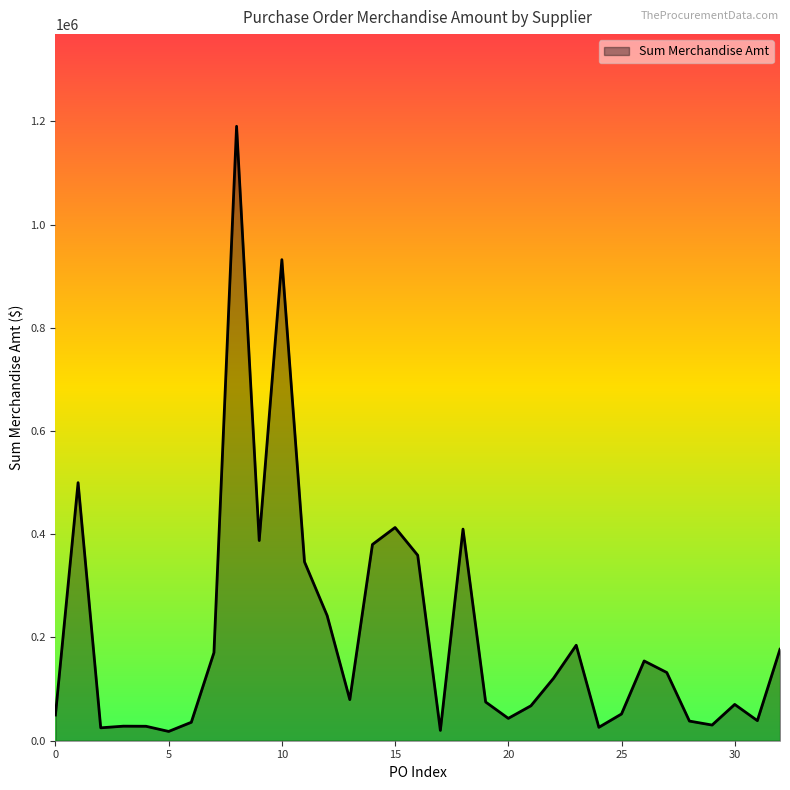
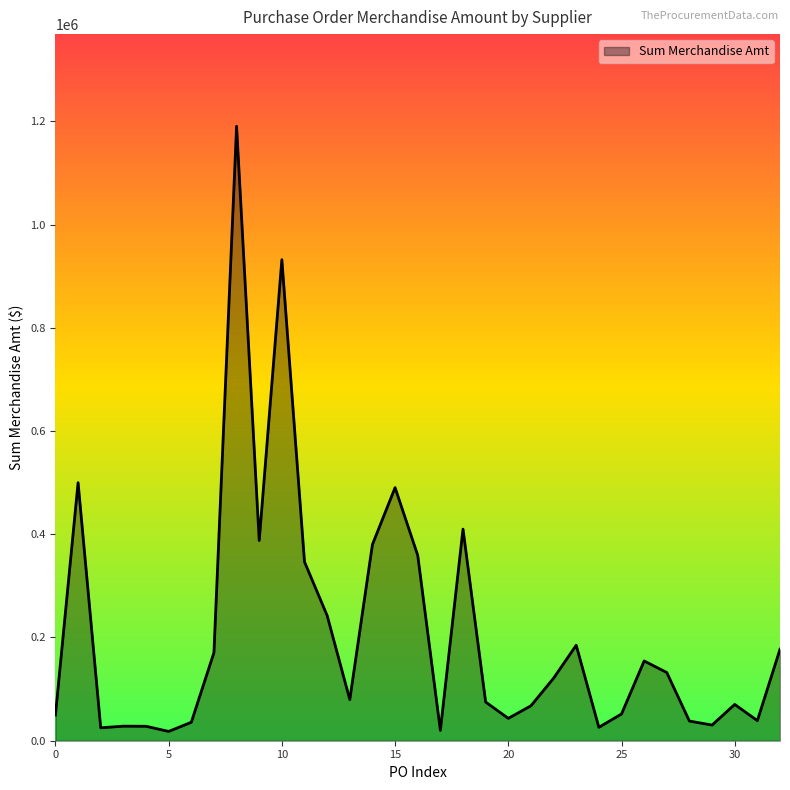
  {
    "0": 50000,
    "5": 20000,
    "10": 930000,
-   "15": 410000,
+   "15": 490000,
    "20": 40000,
    "25": 50000,
    "30": 70000
  }
